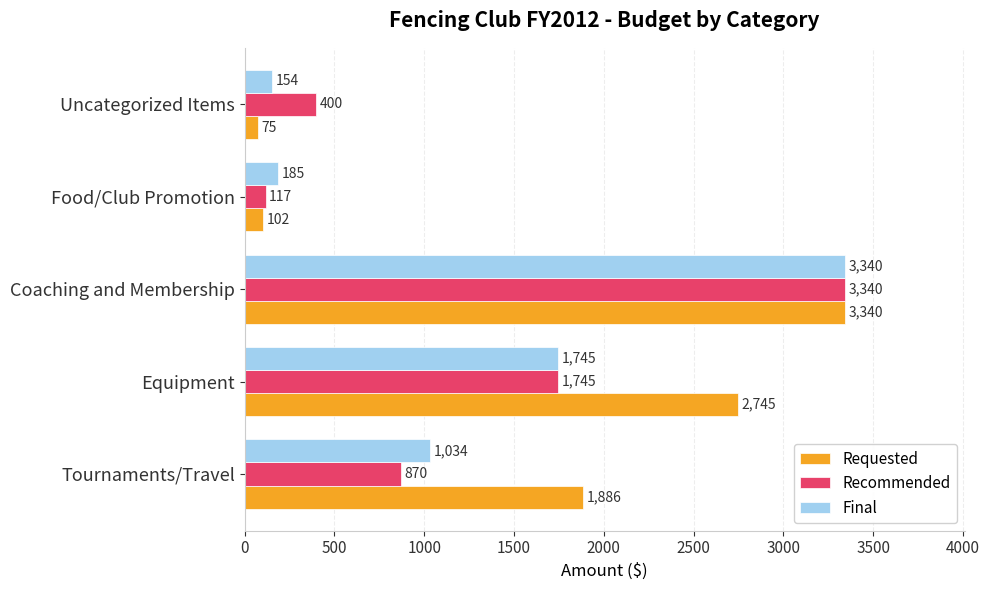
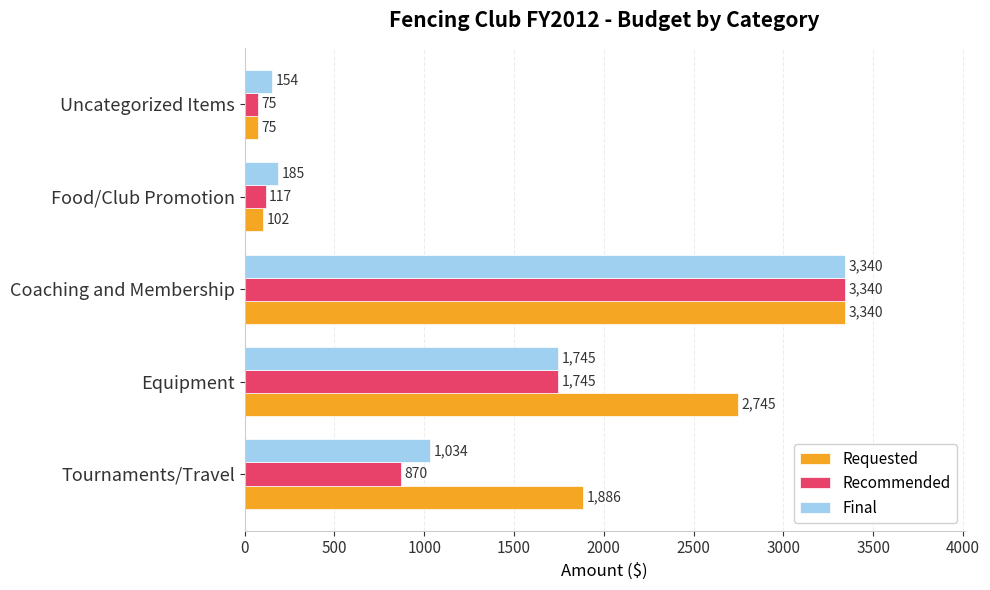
  {
    "Requested": {
      "Uncategorized Items": "75",
      "Food/Club Promotion": "102",
      "Coaching and Membership": "3,340",
      "Equipment": "2,745",
      "Tournaments/Travel": "1,886"
    },
    "Recommended": {
-     "Uncategorized Items": "400",
+     "Uncategorized Items": "75",
      "Food/Club Promotion": "117",
      "Coaching and Membership": "3,340",
      "Equipment": "1,745",
      "Tournaments/Travel": "870"
    },
    "Final": {
      "Uncategorized Items": "154",
      "Food/Club Promotion": "185",
      "Coaching and Membership": "3,340",
      "Equipment": "1,745",
      "Tournaments/Travel": "1,034"
    }
  }
